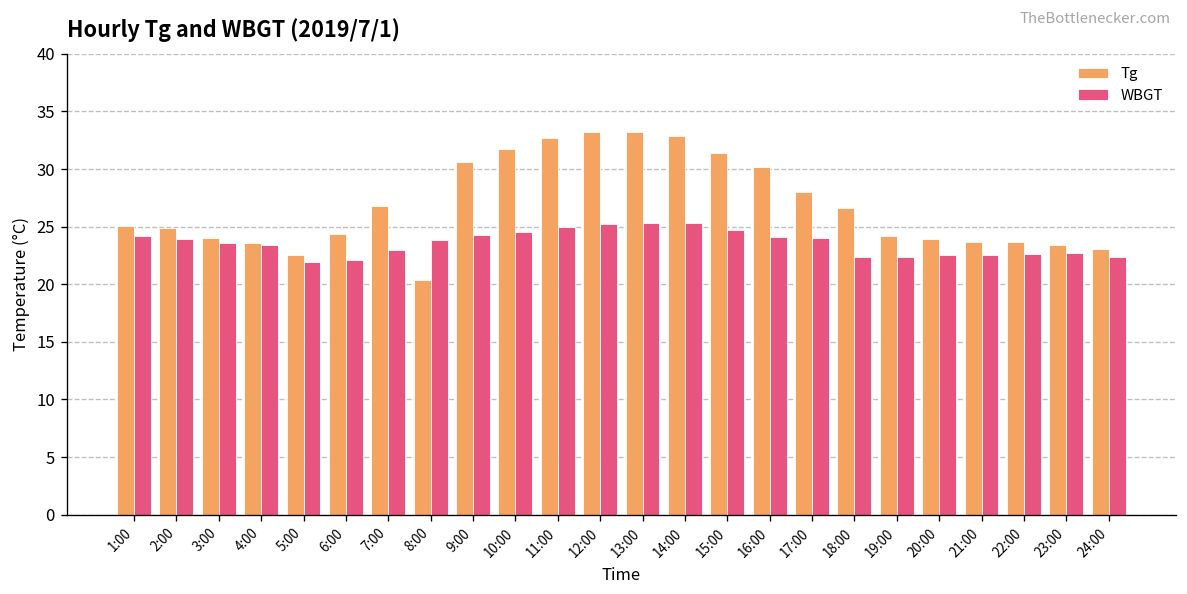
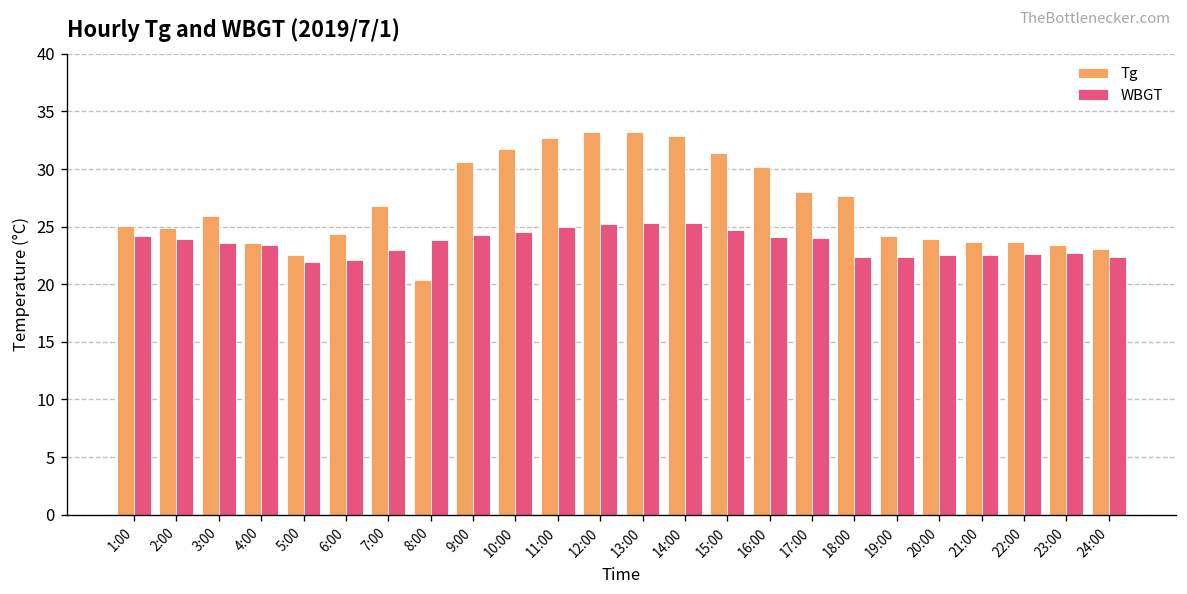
  {
    "Tg": {
      "1:00": 25,
      "2:00": 25,
-     "3:00": 24,
+     "3:00": 26,
      "4:00": 24,
      "5:00": 23,
      "6:00": 24,
      "7:00": 27,
      "8:00": 20,
      "9:00": 31,
      "10:00": 32,
      "11:00": 33,
      "12:00": 33,
      "13:00": 33,
      "14:00": 33,
      "15:00": 31,
      "16:00": 30,
      "17:00": 28,
-     "18:00": 27,
+     "18:00": 28,
      "19:00": 24,
      "20:00": 24,
      "21:00": 24,
      "22:00": 24,
      "23:00": 23,
      "24:00": 23
    },
    "WBGT": {
      "1:00": 24,
      "2:00": 24,
      "3:00": 24,
      "4:00": 23,
      "5:00": 22,
      "6:00": 22,
      "7:00": 23,
      "8:00": 24,
      "9:00": 24,
      "10:00": 25,
      "11:00": 25,
      "12:00": 25,
      "13:00": 25,
      "14:00": 25,
      "15:00": 25,
      "16:00": 24,
      "17:00": 24,
      "18:00": 22,
      "19:00": 22,
      "20:00": 23,
      "21:00": 23,
      "22:00": 23,
      "23:00": 23,
      "24:00": 22
    }
  }
